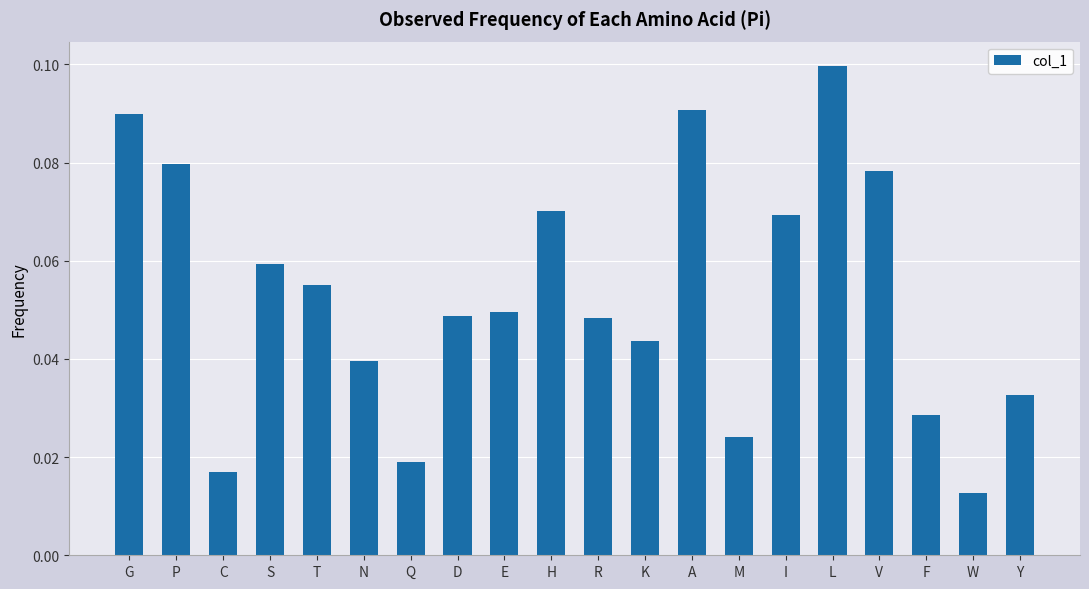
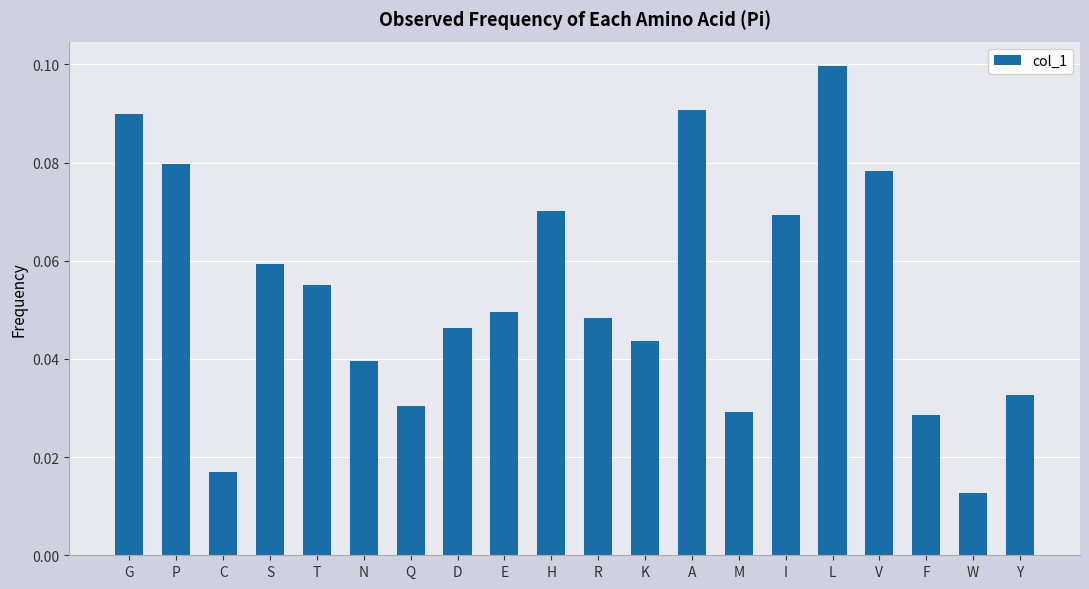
  {
    "G": 0.090,
    "P": 0.080,
    "C": 0.017,
    "S": 0.059,
    "T": 0.055,
    "N": 0.039,
-   "Q": 0.019,
-   "D": 0.049,
+   "Q": 0.031,
+   "D": 0.046,
    "E": 0.050,
    "H": 0.070,
    "R": 0.048,
    "K": 0.044,
    "A": 0.091,
-   "M": 0.024,
+   "M": 0.029,
    "I": 0.069,
    "L": 0.100,
    "V": 0.078,
    "F": 0.029,
    "W": 0.013,
    "Y": 0.033
  }
